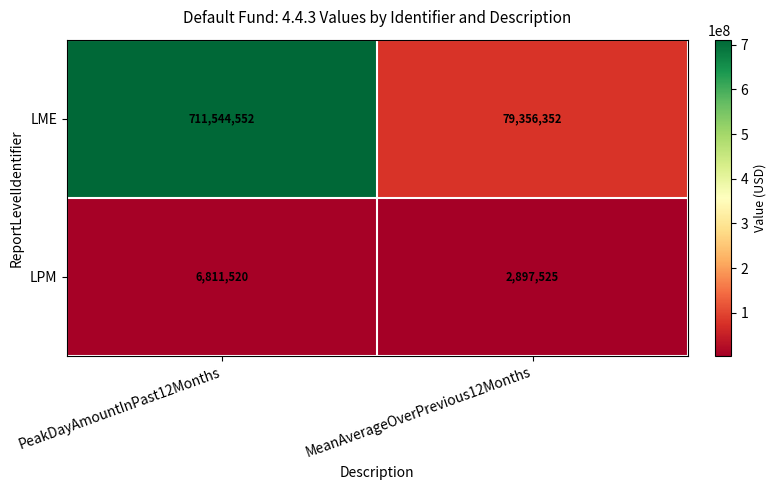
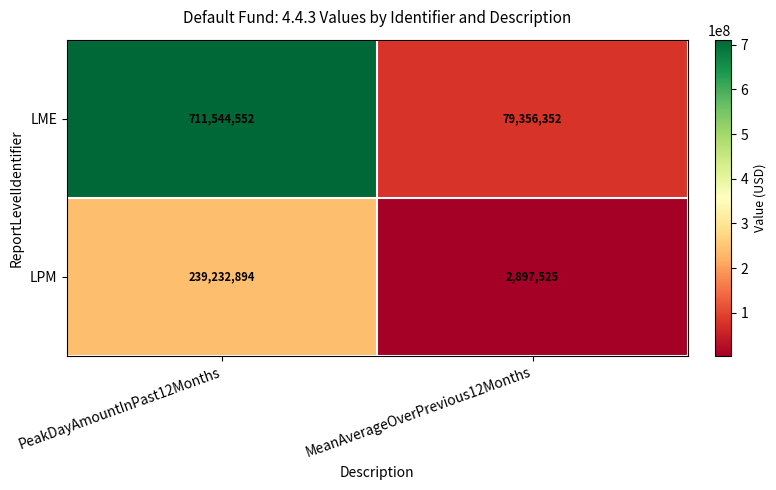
  {
    "LME": {
      "PeakDayAmountInPast12Months": "711,544,552",
      "MeanAverageOverPrevious12Months": "79,356,352"
    },
    "LPM": {
-     "PeakDayAmountInPast12Months": "6,811,520",
+     "PeakDayAmountInPast12Months": "239,232,894",
      "MeanAverageOverPrevious12Months": "2,897,525"
    }
  }
